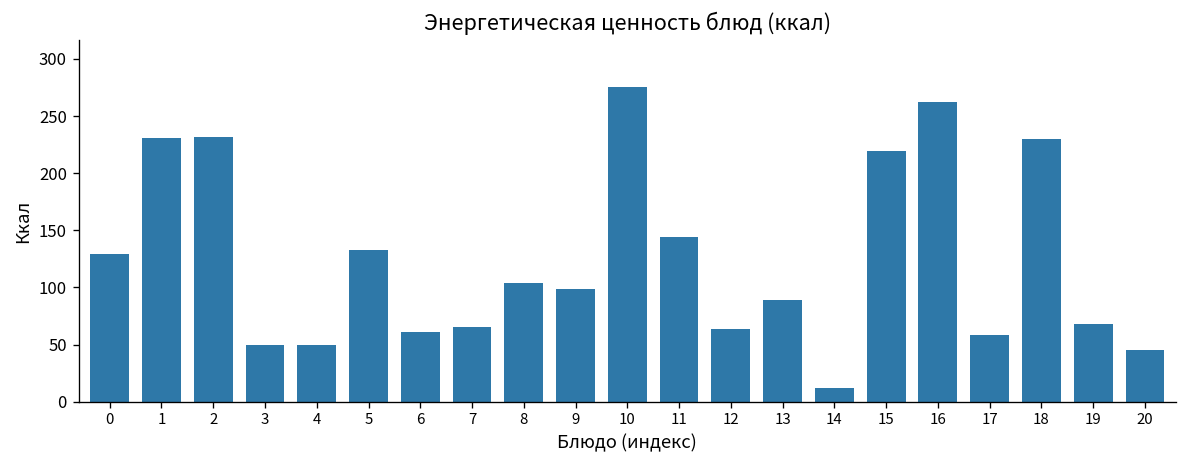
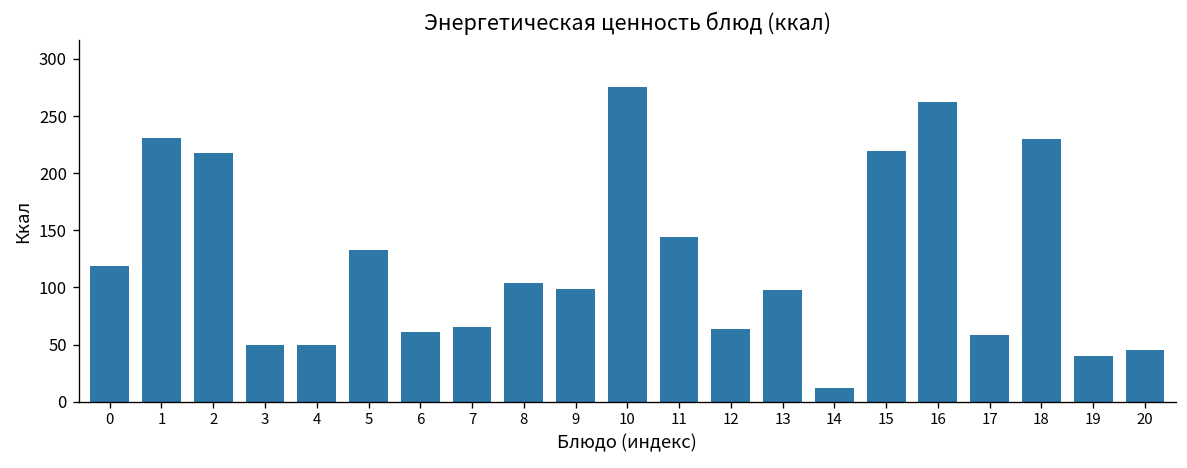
  {
-   "0": 130,
+   "0": 120,
    "1": 230,
-   "2": 230,
+   "2": 220,
    "3": 50,
    "4": 50,
    "5": 130,
    "6": 60,
    "7": 70,
    "8": 100,
    "9": 100,
    "10": 280,
    "11": 140,
    "12": 60,
-   "13": 90,
+   "13": 100,
    "14": 10,
    "15": 220,
    "16": 260,
    "17": 60,
    "18": 230,
-   "19": 70,
+   "19": 40,
    "20": 50
  }
